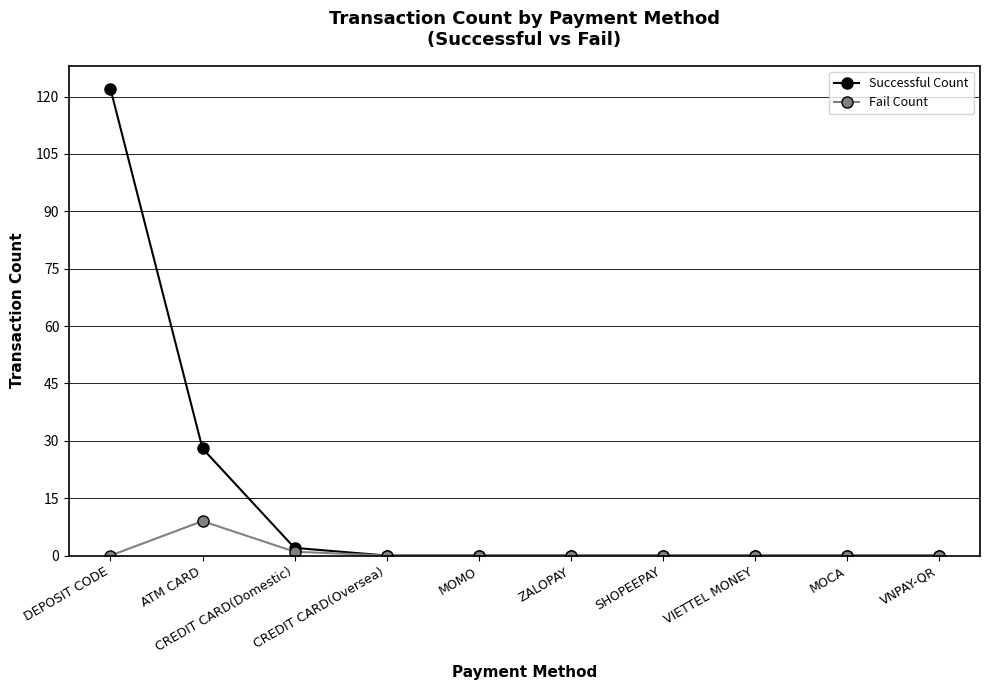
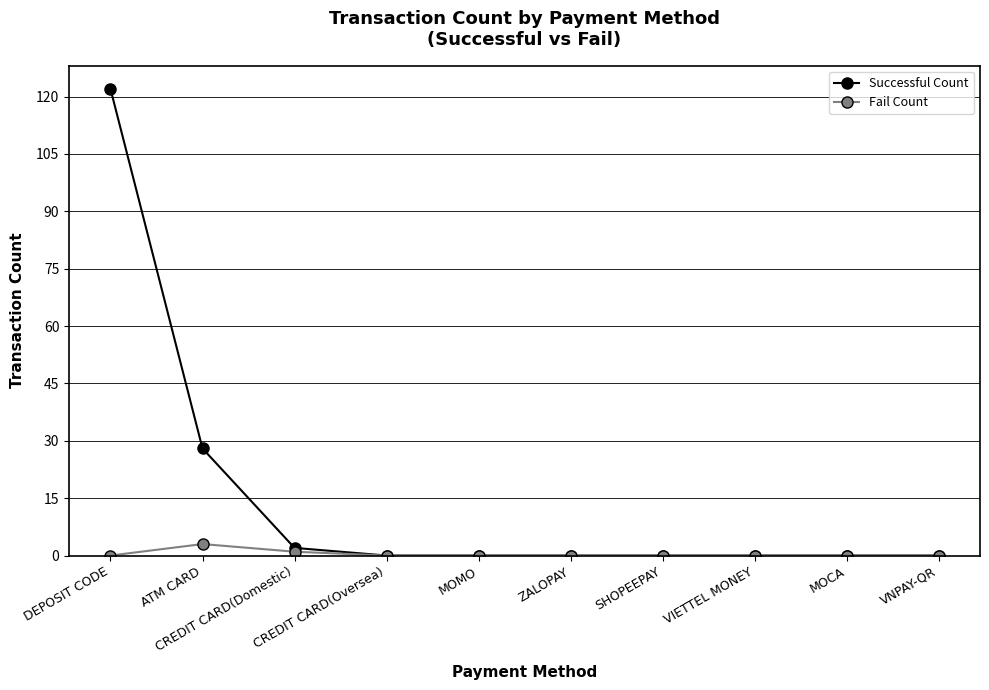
  {
    "Successful Count": {
      "DEPOSIT CODE": 122,
      "ATM CARD": 28,
      "CREDIT CARD(Domestic)": 2
    },
    "Fail Count": {
      "DEPOSIT CODE": 0,
-     "ATM CARD": 9,
+     "ATM CARD": 3,
      "CREDIT CARD(Domestic)": 1
    }
  }
